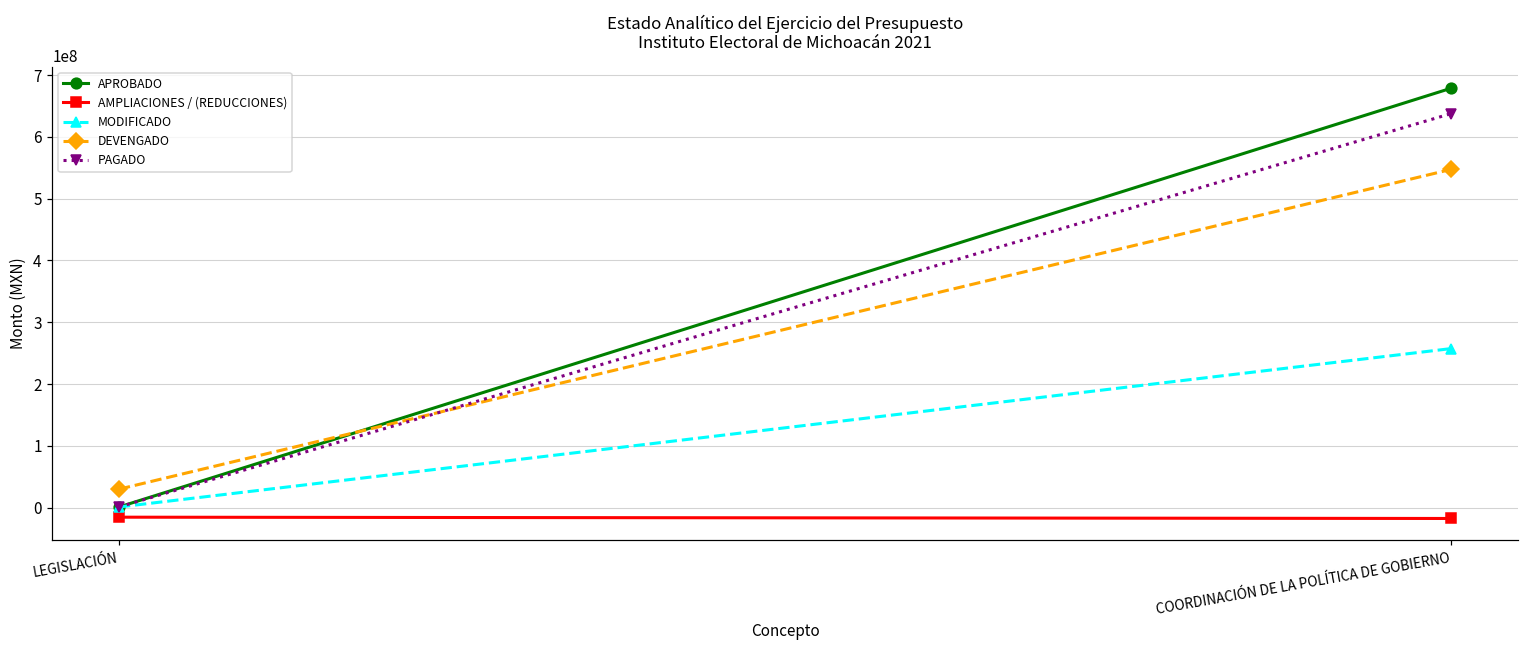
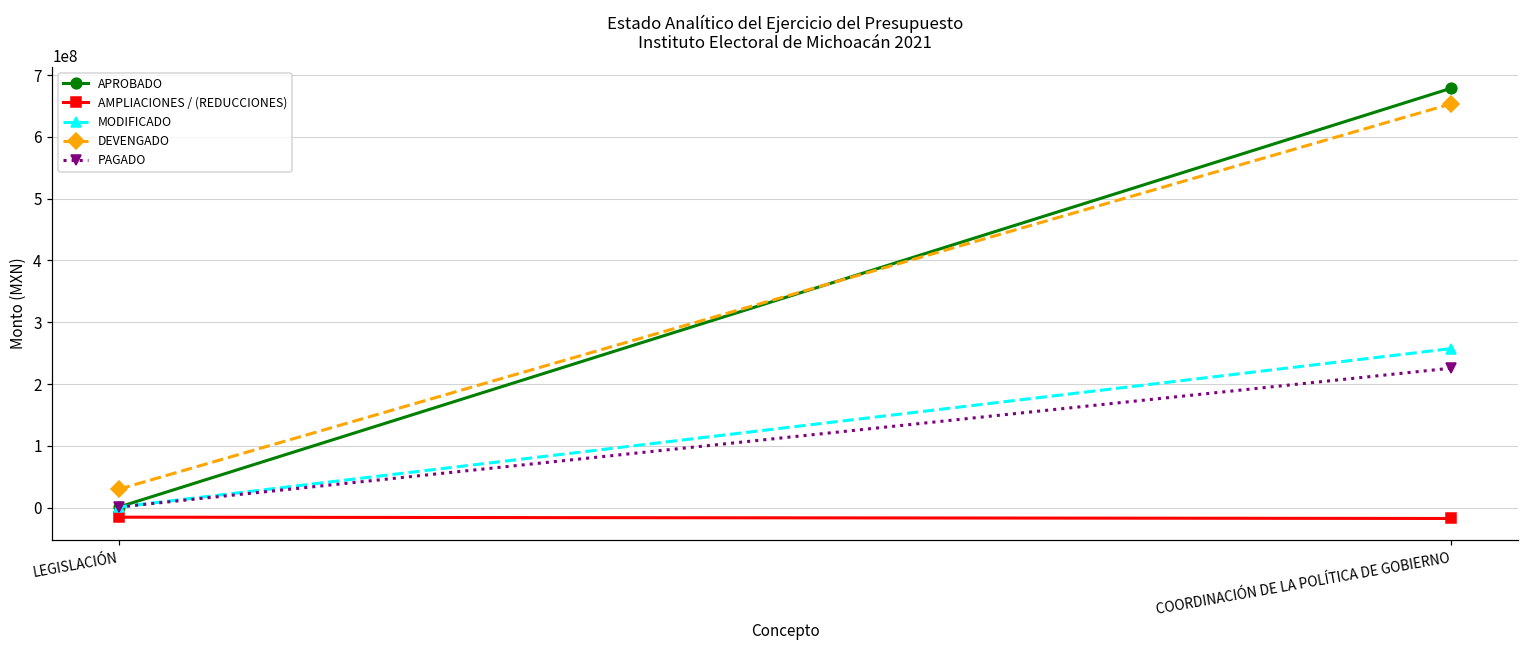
  {
    "APROBADO": {
      "COORDINACIÓN DE LA POLÍTICA DE GOBIERNO": 680000000
    },
    "AMPLIACIONES / (REDUCCIONES)": {
      "LEGISLACIÓN": -20000000,
      "COORDINACIÓN DE LA POLÍTICA DE GOBIERNO": -20000000
    },
    "MODIFICADO": {
      "COORDINACIÓN DE LA POLÍTICA DE GOBIERNO": 260000000
    },
    "DEVENGADO": {
      "LEGISLACIÓN": 30000000,
-     "COORDINACIÓN DE LA POLÍTICA DE GOBIERNO": 550000000
+     "COORDINACIÓN DE LA POLÍTICA DE GOBIERNO": 650000000
    },
    "PAGADO": {
-     "COORDINACIÓN DE LA POLÍTICA DE GOBIERNO": 640000000
+     "COORDINACIÓN DE LA POLÍTICA DE GOBIERNO": 230000000
    }
  }
